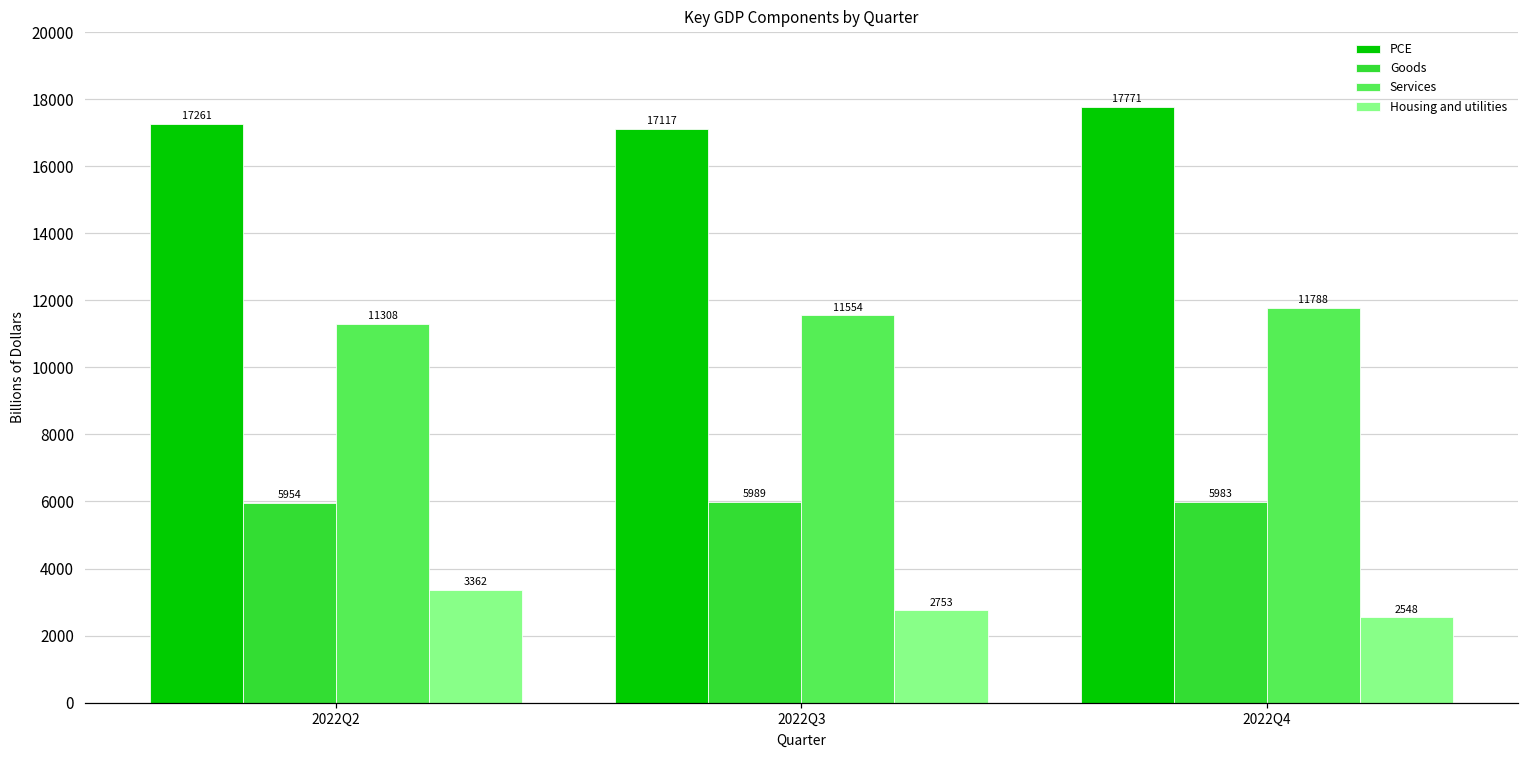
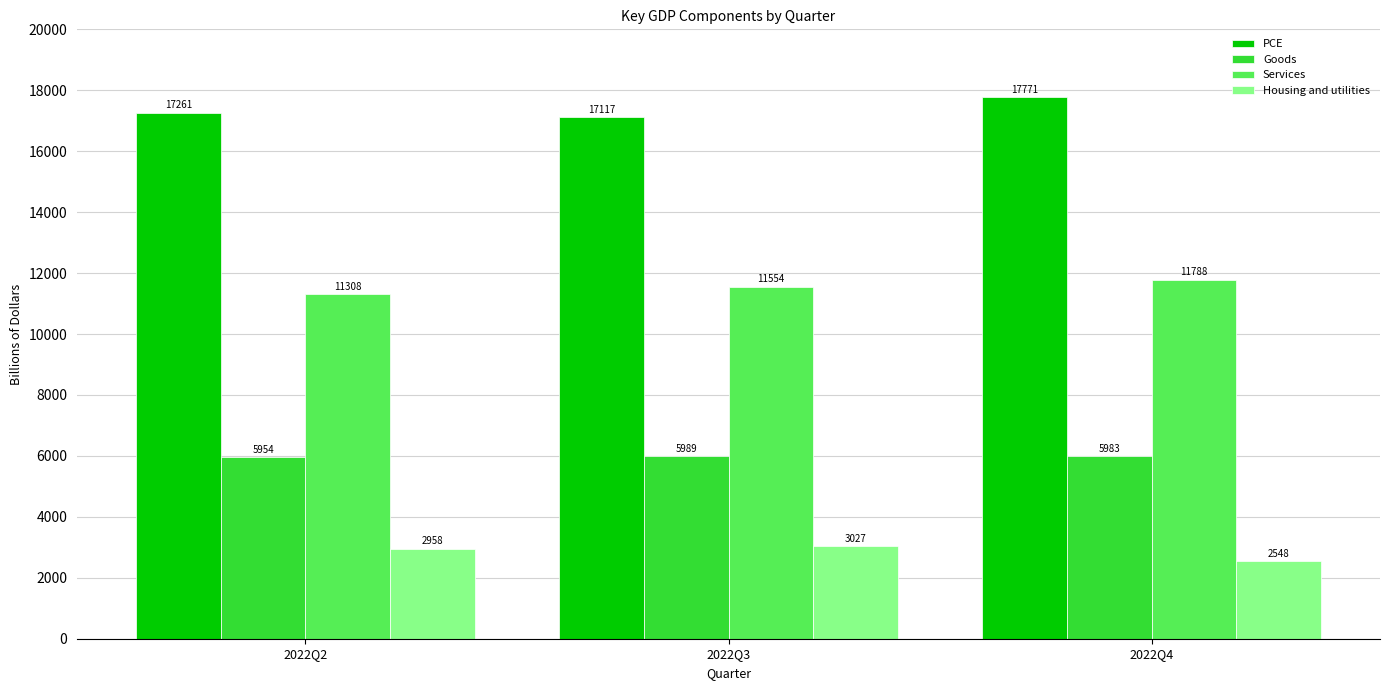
  {
    "PCE": {
      "2022Q2": 17261,
      "2022Q3": 17117,
      "2022Q4": 17771
    },
    "Housing and utilities": {
-     "2022Q2": 3362,
-     "2022Q3": 2753,
+     "2022Q2": 2958,
+     "2022Q3": 3027,
      "2022Q4": 2548
    }
  }
